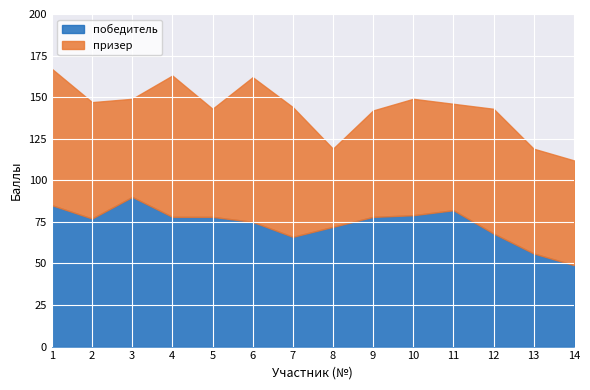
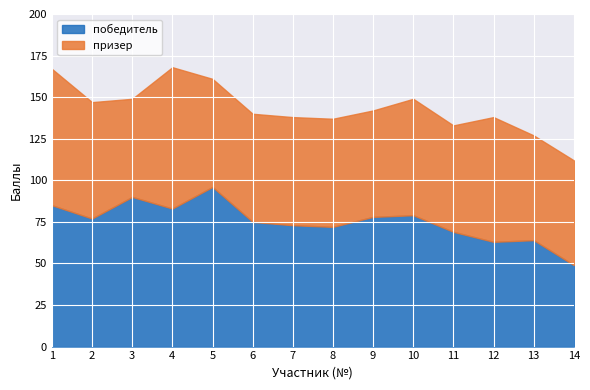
  {
    "победитель": {
      "1": 85,
      "2": 77,
      "3": 90,
-     "4": 78,
-     "5": 78,
+     "4": 83,
+     "5": 96,
      "6": 75,
-     "7": 66,
+     "7": 73,
      "8": 72,
      "9": 78,
      "10": 79,
-     "11": 82,
-     "12": 68,
-     "13": 56,
+     "11": 69,
+     "12": 63,
+     "13": 64,
      "14": 49
    },
    "призер": {
      "1": 82,
      "2": 70,
      "3": 59,
      "4": 85,
      "5": 65,
-     "6": 87,
-     "7": 78,
-     "8": 47,
+     "6": 65,
+     "7": 65,
+     "8": 65,
      "9": 64,
      "10": 70,
      "11": 64,
      "12": 75,
      "13": 63,
      "14": 63
    }
  }
